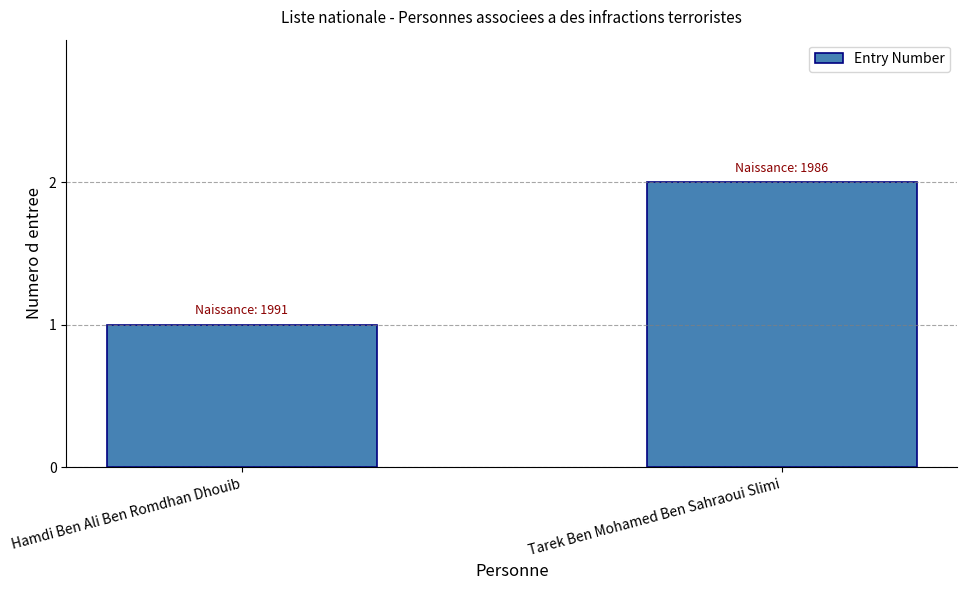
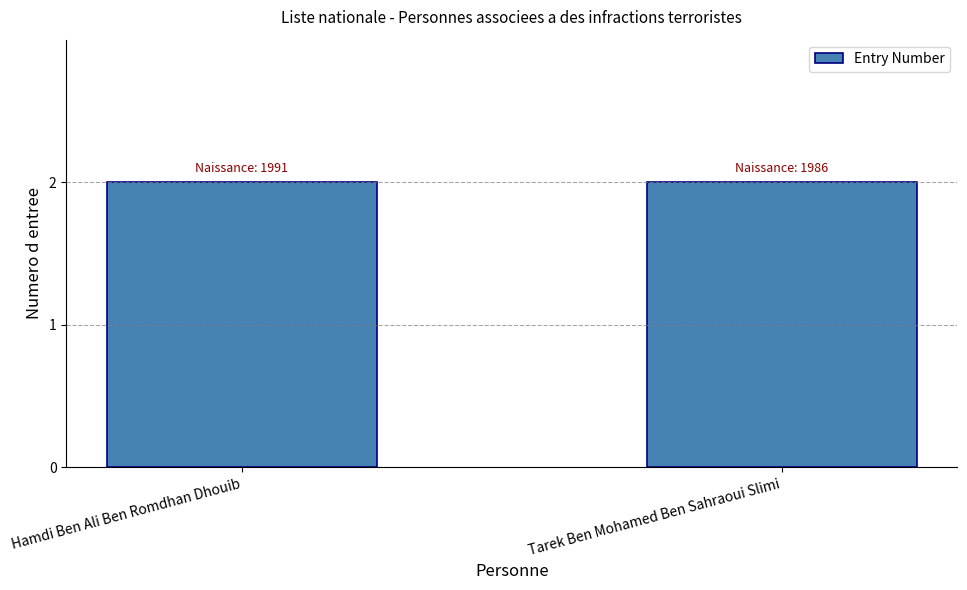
  {
-   "Hamdi Ben Ali Ben Romdhan Dhouib": 1
+   "Hamdi Ben Ali Ben Romdhan Dhouib": 2
  }
